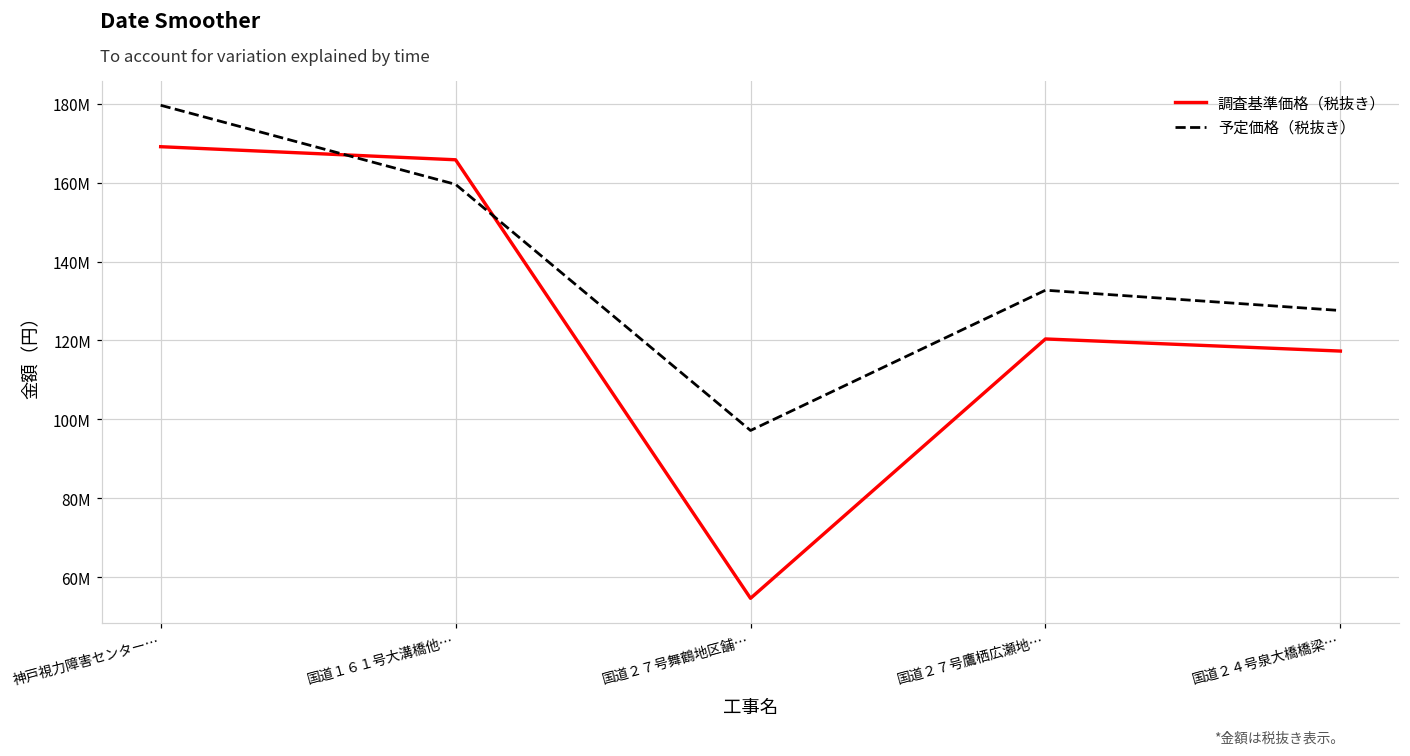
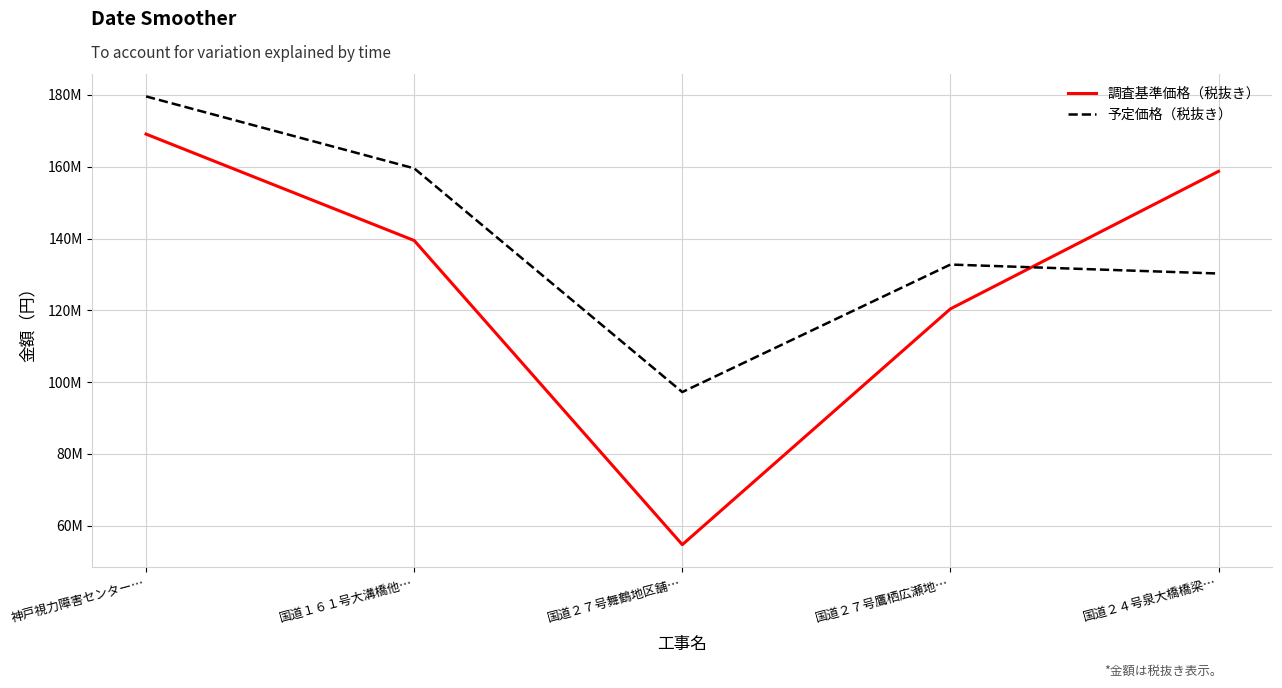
  {
    "調査基準価格（税抜き）": {
      "神戸視力障害センター…": 169000000,
-     "国道１６１号大溝橋他…": 166000000,
+     "国道１６１号大溝橋他…": 139000000,
      "国道２７号舞鶴地区舗…": 55000000,
      "国道２７号鷹栖広瀬地…": 120000000,
-     "国道２４号泉大橋橋梁…": 117000000
+     "国道２４号泉大橋橋梁…": 159000000
    },
    "予定価格（税抜き）": {
      "神戸視力障害センター…": 180000000,
      "国道１６１号大溝橋他…": 160000000,
      "国道２７号舞鶴地区舗…": 97000000,
      "国道２７号鷹栖広瀬地…": 133000000,
-     "国道２４号泉大橋橋梁…": 128000000
+     "国道２４号泉大橋橋梁…": 130000000
    }
  }
